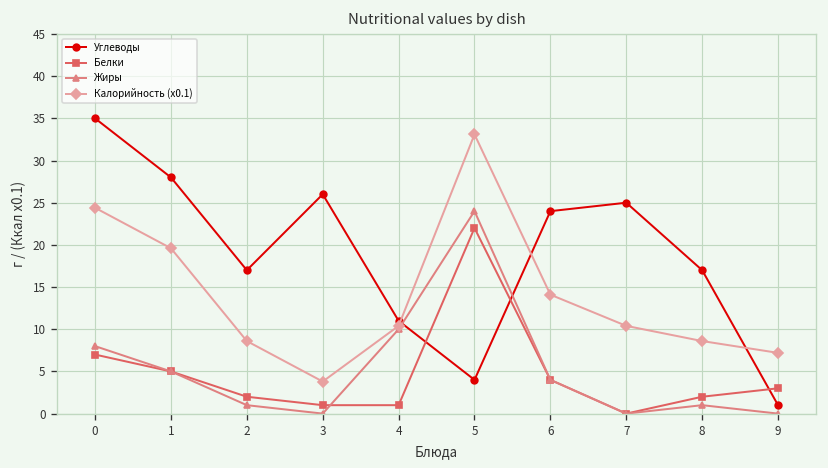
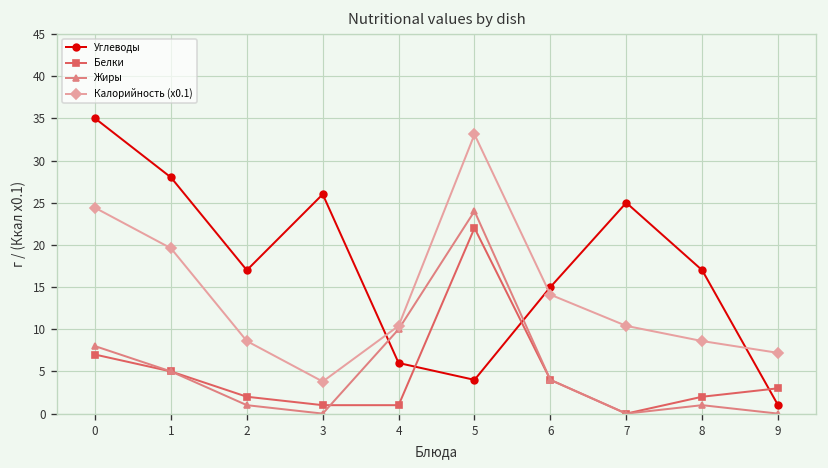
  {
    "Углеводы": {
      "0": 35,
      "1": 28,
      "2": 17,
      "3": 26,
-     "4": 11,
+     "4": 6,
      "5": 4,
-     "6": 24,
+     "6": 15,
      "7": 25,
      "8": 17,
      "9": 1
    }
  }
